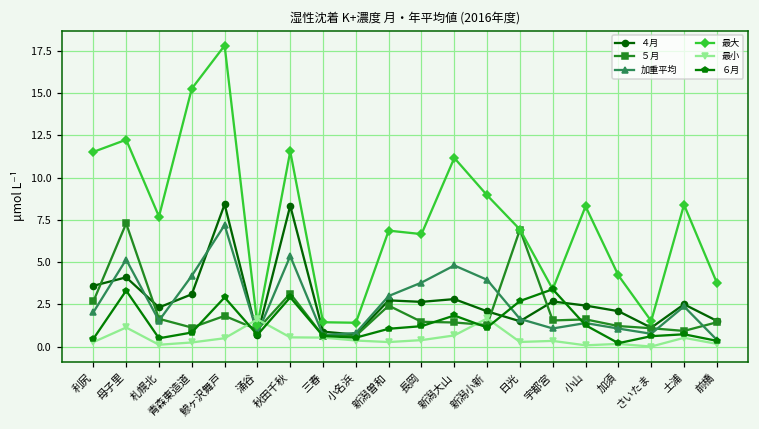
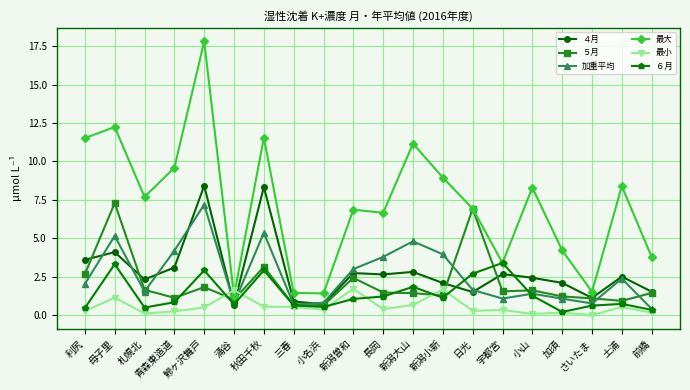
  {
    "最大": {
      "利尻": 11.5,
      "母子里": 12.2,
      "札幌北": 7.7,
-     "青森東造道": 15.3,
+     "青森東造道": 9.6,
      "鰺ヶ沢舞戸": 17.8,
      "涌谷": 1.3,
      "秋田千秋": 11.6,
      "三春": 1.4,
      "小名浜": 1.4,
      "新潟曽和": 6.9,
      "長岡": 6.7,
      "新潟大山": 11.2,
      "新潟小新": 9.0,
      "小山": 8.3,
      "加須": 4.2,
      "さいたま": 1.5,
      "土浦": 8.4,
      "前橋": 3.8
    },
    "最小": {
      "利尻": 0.3,
      "母子里": 1.1,
      "札幌北": 0.1,
      "青森東造道": 0.2,
      "鰺ヶ沢舞戸": 0.5,
      "涌谷": 1.6,
      "秋田千秋": 0.5,
      "小名浜": 0.4,
-     "新潟曽和": 0.3,
+     "新潟曽和": 1.7,
      "長岡": 0.4,
      "新潟大山": 0.7,
      "新潟小新": 1.7,
      "日光": 0.3,
      "宇都宮": 0.3,
      "小山": 0.1,
      "さいたま": 0.0,
      "土浦": 0.5,
      "前橋": 0.2
    }
  }
